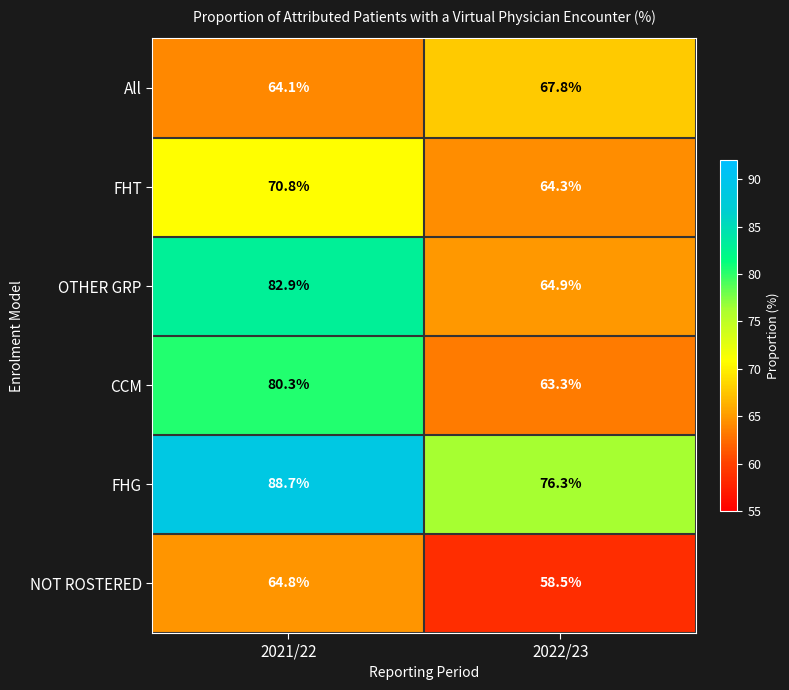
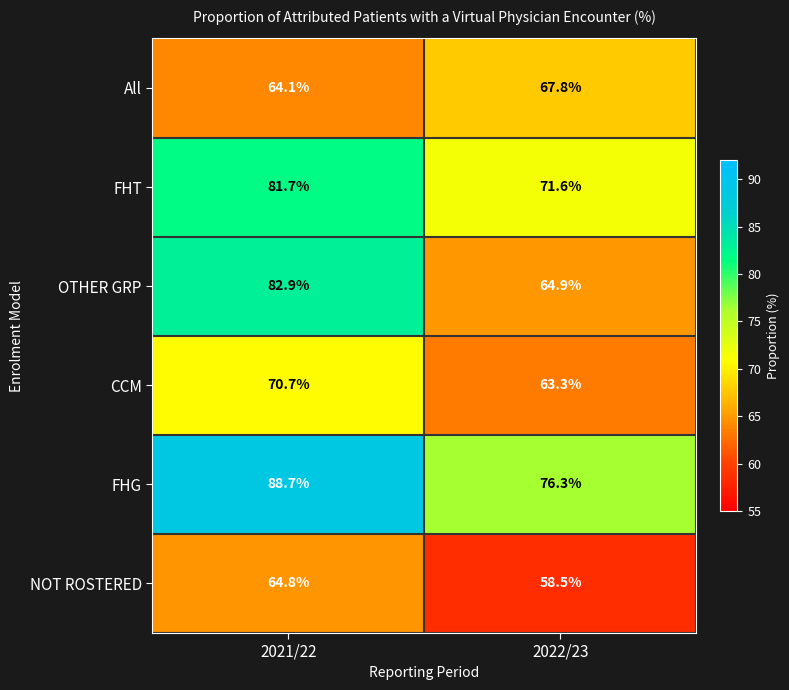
  {
    "All": {
      "2021/22": "64.1%",
      "2022/23": "67.8%"
    },
    "FHT": {
-     "2021/22": "70.8%",
-     "2022/23": "64.3%"
+     "2021/22": "81.7%",
+     "2022/23": "71.6%"
    },
    "OTHER GRP": {
      "2021/22": "82.9%",
      "2022/23": "64.9%"
    },
    "CCM": {
-     "2021/22": "80.3%",
+     "2021/22": "70.7%",
      "2022/23": "63.3%"
    },
    "FHG": {
      "2021/22": "88.7%",
      "2022/23": "76.3%"
    },
    "NOT ROSTERED": {
      "2021/22": "64.8%",
      "2022/23": "58.5%"
    }
  }
